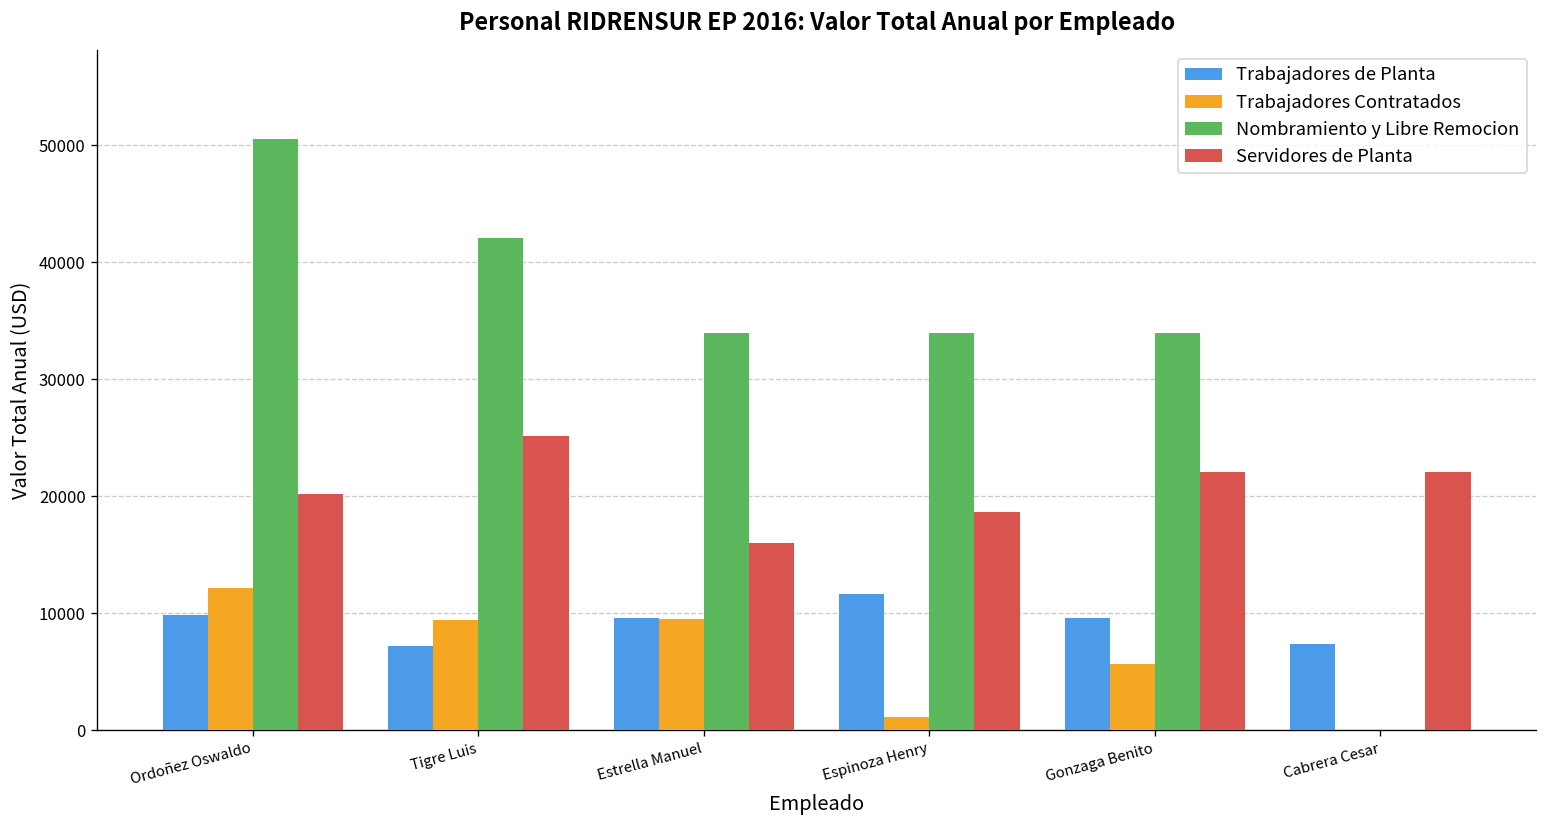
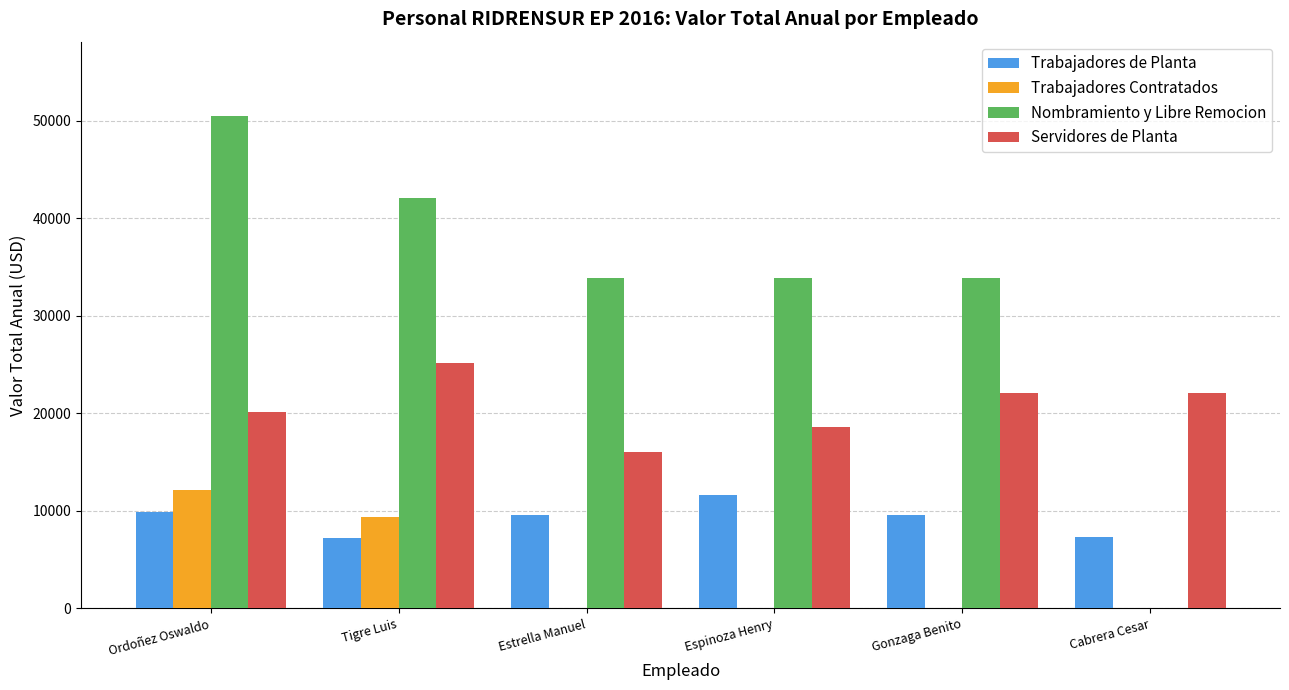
  {
    "Trabajadores de Planta": {
      "Ordoñez Oswaldo": 10000,
      "Tigre Luis": 7000,
      "Estrella Manuel": 10000,
      "Espinoza Henry": 12000,
      "Gonzaga Benito": 10000,
      "Cabrera Cesar": 7000
    },
    "Trabajadores Contratados": {
      "Ordoñez Oswaldo": 12000,
      "Tigre Luis": 9000,
-     "Estrella Manuel": 10000,
-     "Espinoza Henry": 1000,
-     "Gonzaga Benito": 6000,
+     "Estrella Manuel": 0,
+     "Espinoza Henry": 0,
+     "Gonzaga Benito": 0,
      "Cabrera Cesar": 0
    },
    "Nombramiento y Libre Remocion": {
      "Ordoñez Oswaldo": 51000,
      "Tigre Luis": 42000,
      "Estrella Manuel": 34000,
      "Espinoza Henry": 34000,
      "Gonzaga Benito": 34000,
      "Cabrera Cesar": 0
    },
    "Servidores de Planta": {
      "Ordoñez Oswaldo": 20000,
      "Tigre Luis": 25000,
      "Estrella Manuel": 16000,
      "Espinoza Henry": 19000,
      "Gonzaga Benito": 22000,
      "Cabrera Cesar": 22000
    }
  }
